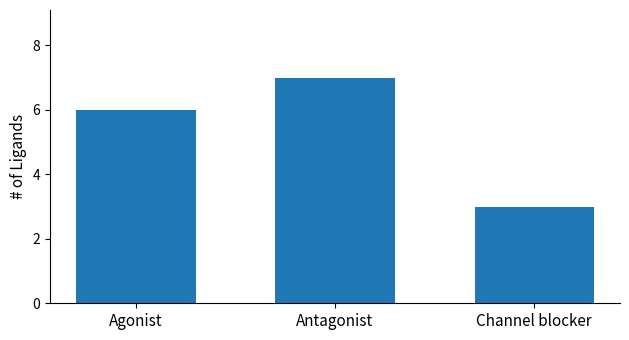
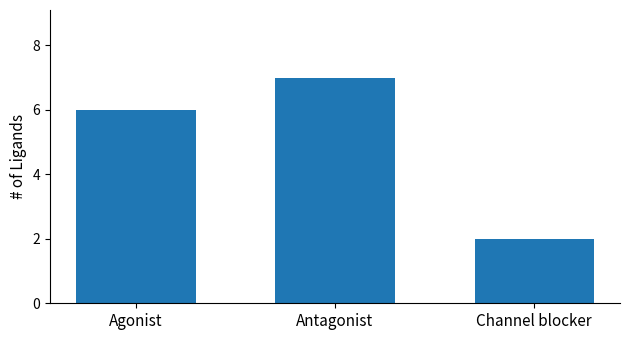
  {
    "Agonist": 6,
    "Antagonist": 7,
-   "Channel blocker": 3
+   "Channel blocker": 2
  }
